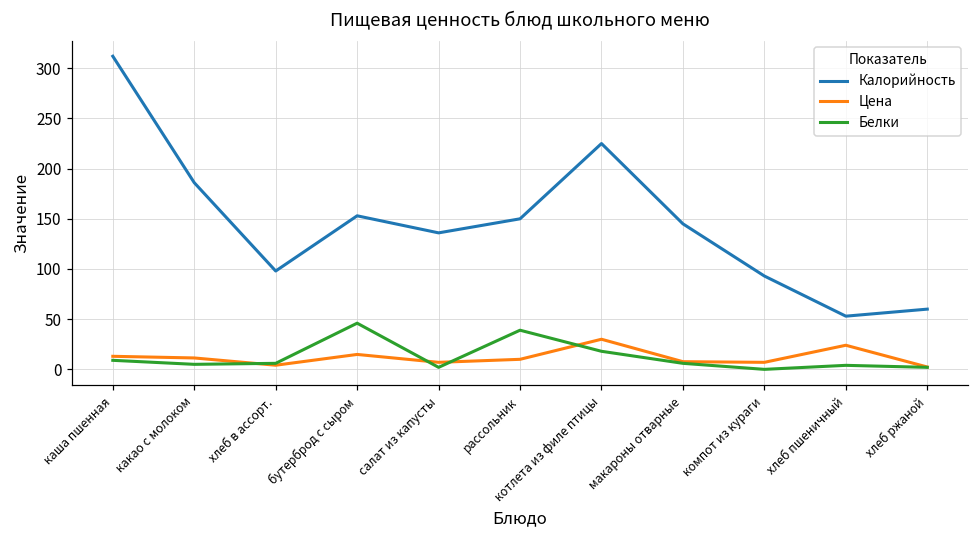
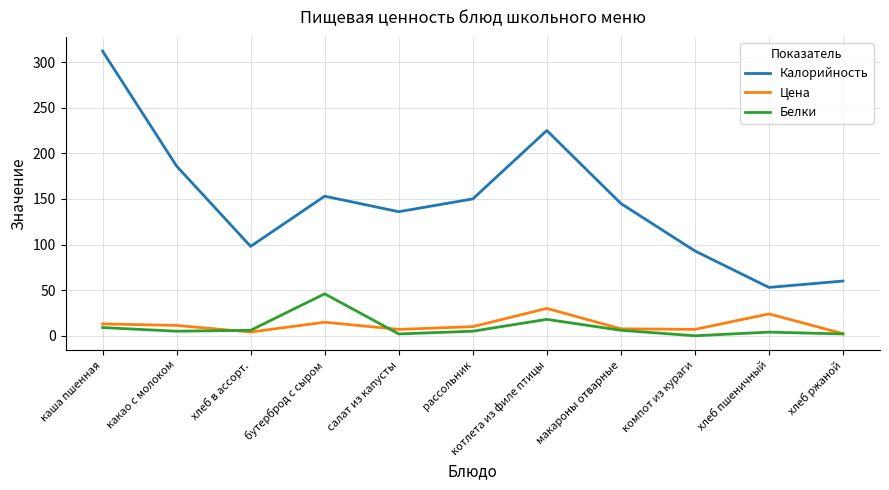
  {
    "Калорийность": {
      "каша пшенная": 310,
      "какао с молоком": 190,
      "хлеб в ассорт.": 100,
      "бутерброд с сыром": 150,
      "салат из капусты": 140,
      "рассольник": 150,
      "котлета из филе птицы": 230,
      "макароны отварные": 150,
      "компот из кураги": 90,
      "хлеб пшеничный": 50,
      "хлеб ржаной": 60
    },
    "Цена": {
      "каша пшенная": 10,
      "какао с молоком": 10,
      "бутерброд с сыром": 10,
      "салат из капусты": 10,
      "рассольник": 10,
      "котлета из филе птицы": 30,
      "компот из кураги": 10,
      "хлеб пшеничный": 20
    },
    "Белки": {
      "каша пшенная": 10,
      "какао с молоком": 10,
      "бутерброд с сыром": 50,
      "салат из капусты": 0,
-     "рассольник": 40,
+     "рассольник": 10,
      "котлета из филе птицы": 20,
      "компот из кураги": 0,
      "хлеб пшеничный": 0
    }
  }
